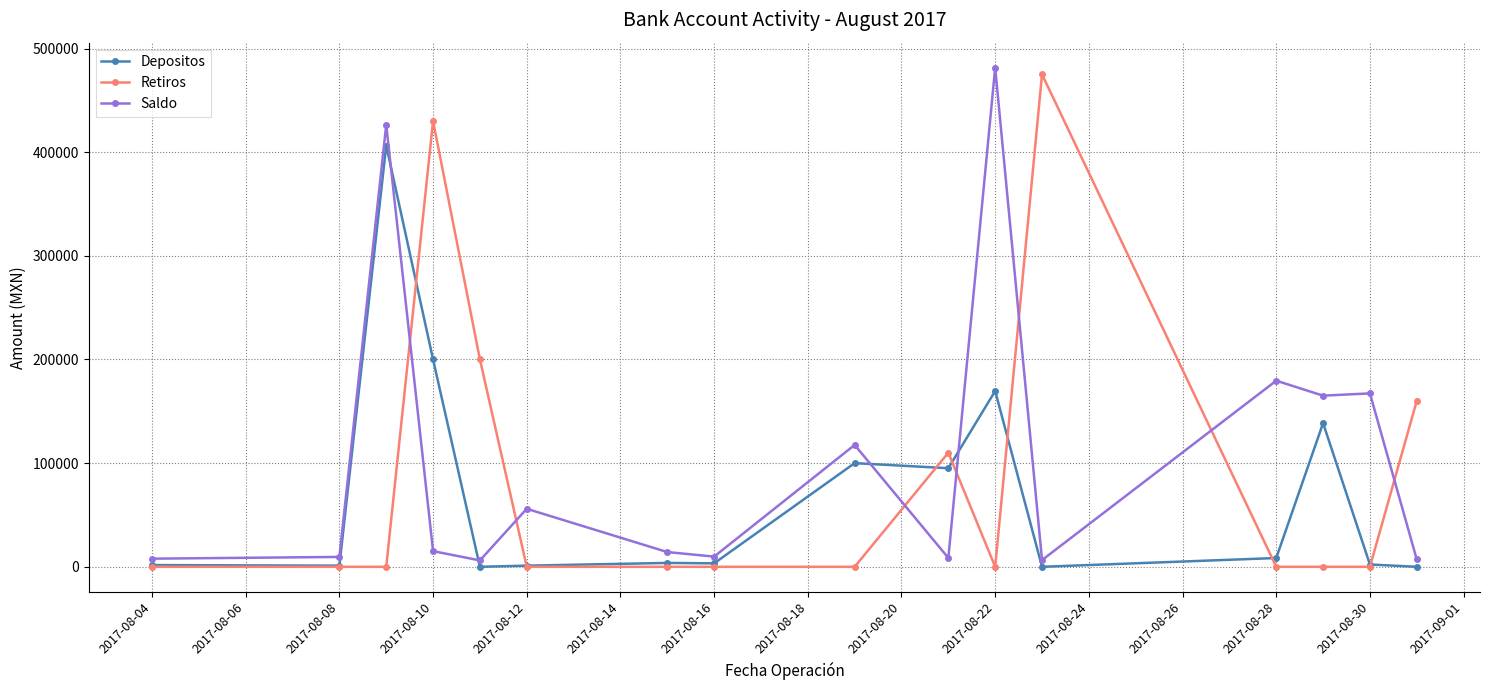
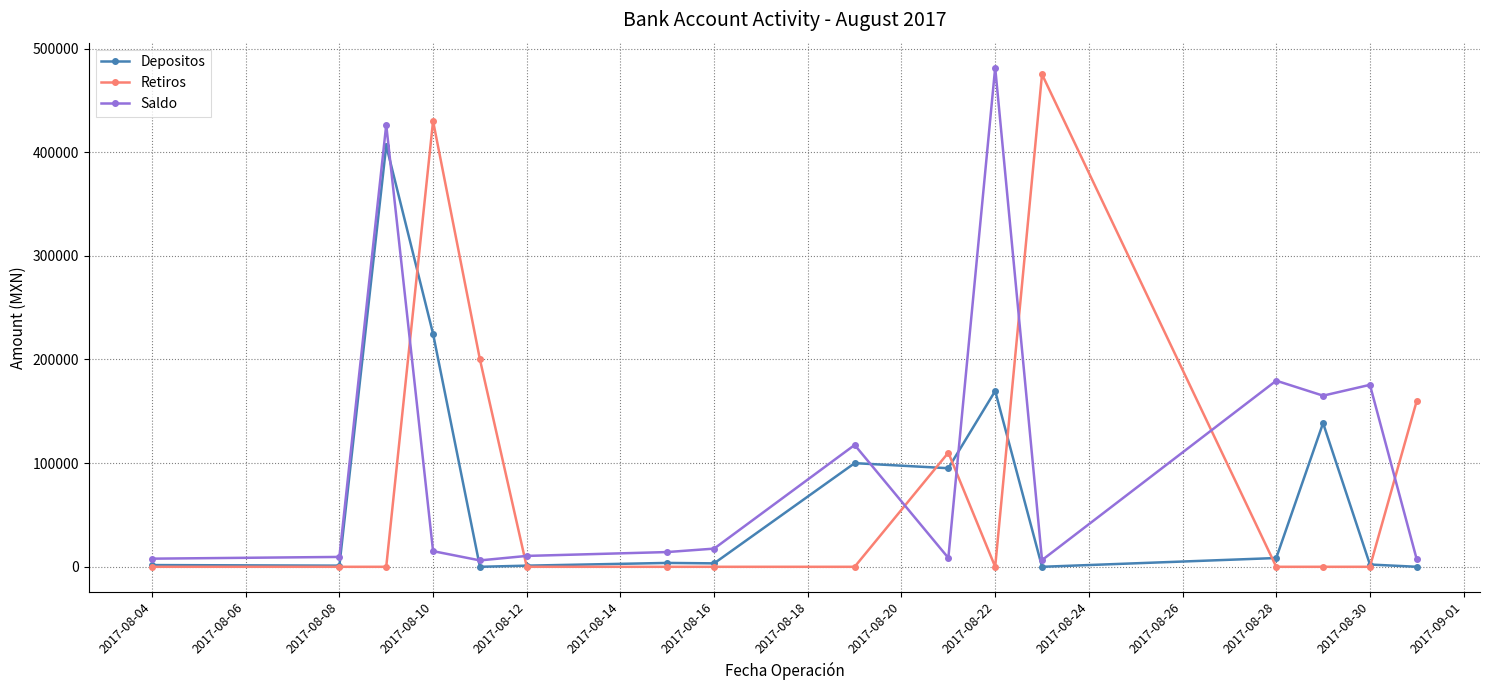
  {
    "Depositos": {
-     "2017-08-10": 200000,
+     "2017-08-10": 225000,
      "2017-08-16": 3000,
      "2017-08-22": 170000,
      "2017-08-28": 8000
    },
    "Retiros": {
      "2017-08-10": 430000,
      "2017-08-16": 0,
      "2017-08-22": 0,
      "2017-08-28": 0
    },
    "Saldo": {
      "2017-08-04": 8000,
      "2017-08-08": 10000,
      "2017-08-10": 15000,
-     "2017-08-12": 56000,
-     "2017-08-16": 10000,
+     "2017-08-12": 10000,
+     "2017-08-16": 18000,
      "2017-08-22": 482000,
      "2017-08-28": 180000,
-     "2017-08-30": 167000
+     "2017-08-30": 176000
    }
  }
